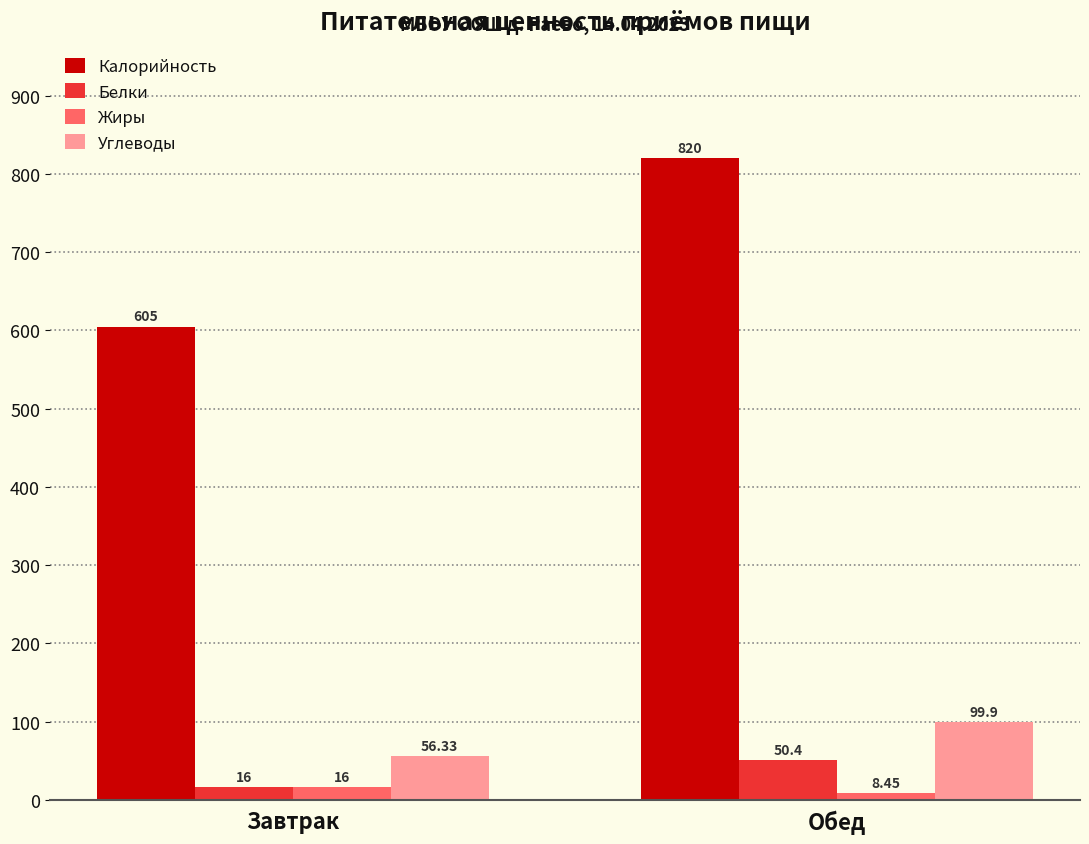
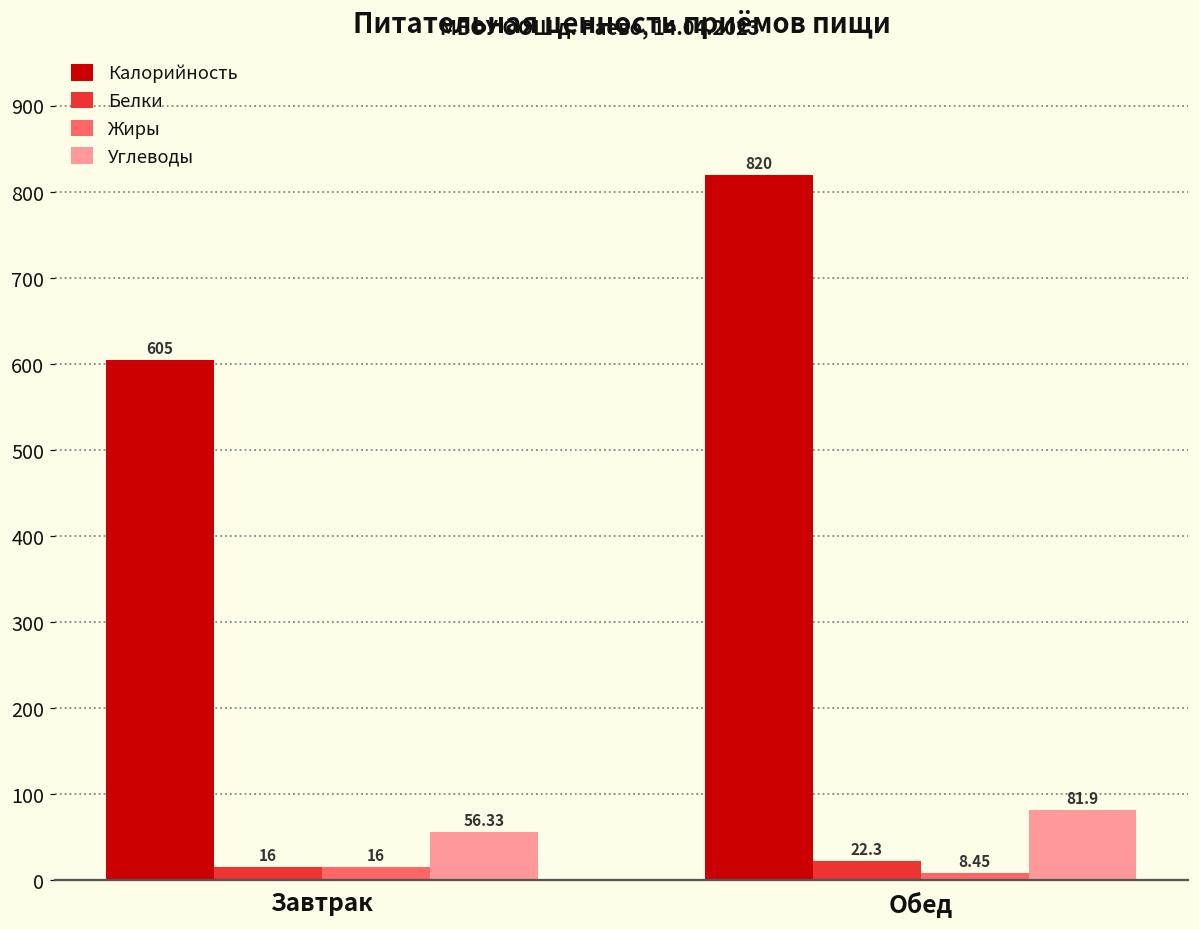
  {
    "Калорийность": {
      "Завтрак": 605,
      "Обед": 820
    },
    "Белки": {
      "Завтрак": 16,
-     "Обед": 50.4
+     "Обед": 22.3
    },
    "Жиры": {
      "Завтрак": 16,
      "Обед": 8.45
    },
    "Углеводы": {
      "Завтрак": 56.33,
-     "Обед": 99.9
+     "Обед": 81.9
    }
  }
